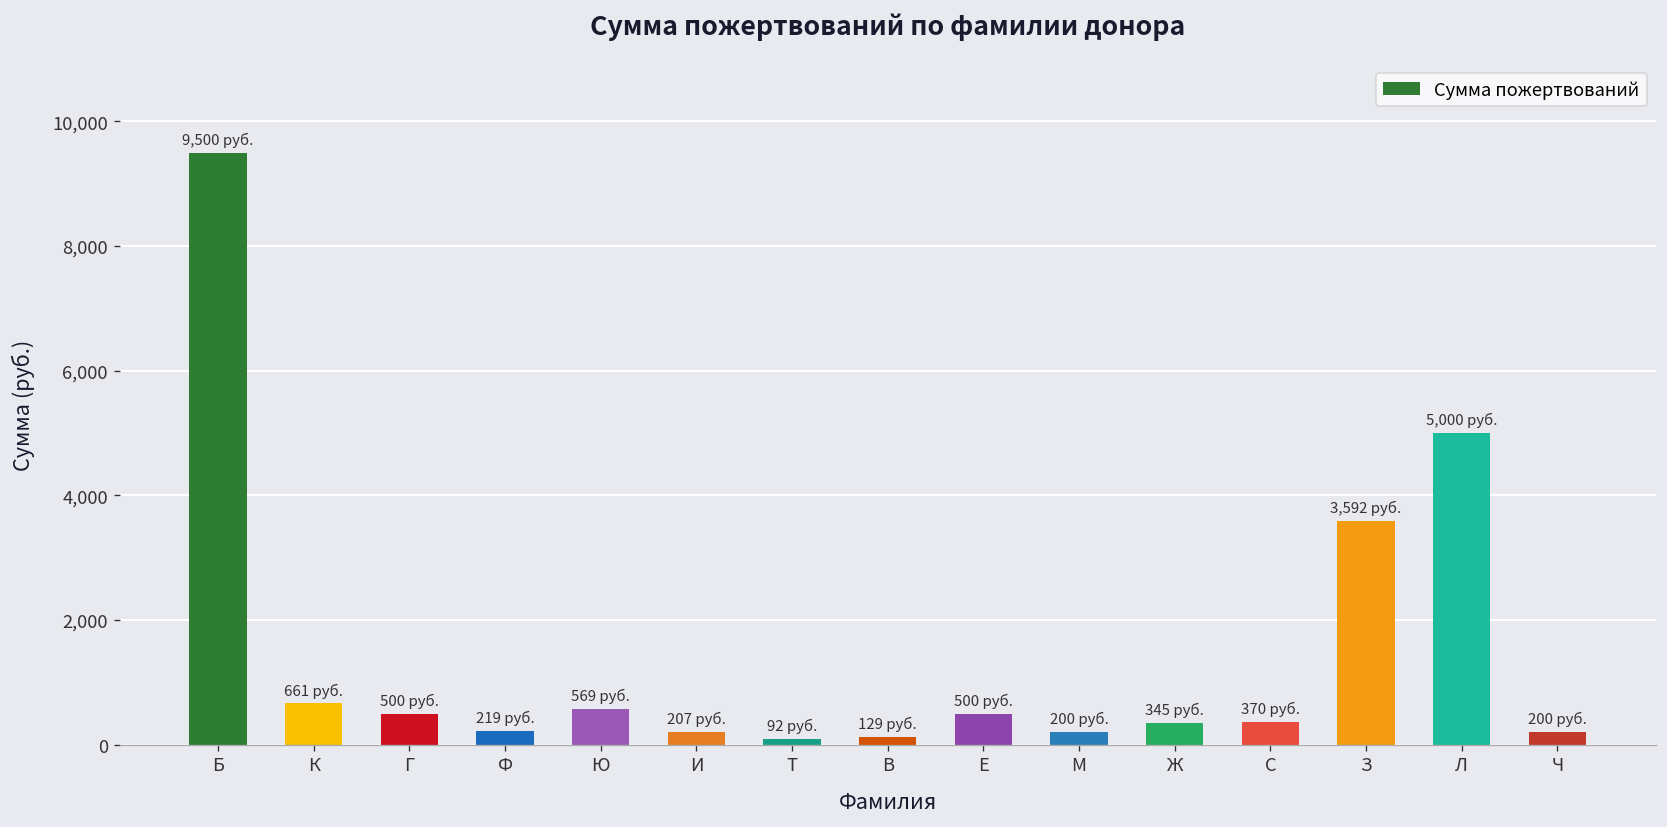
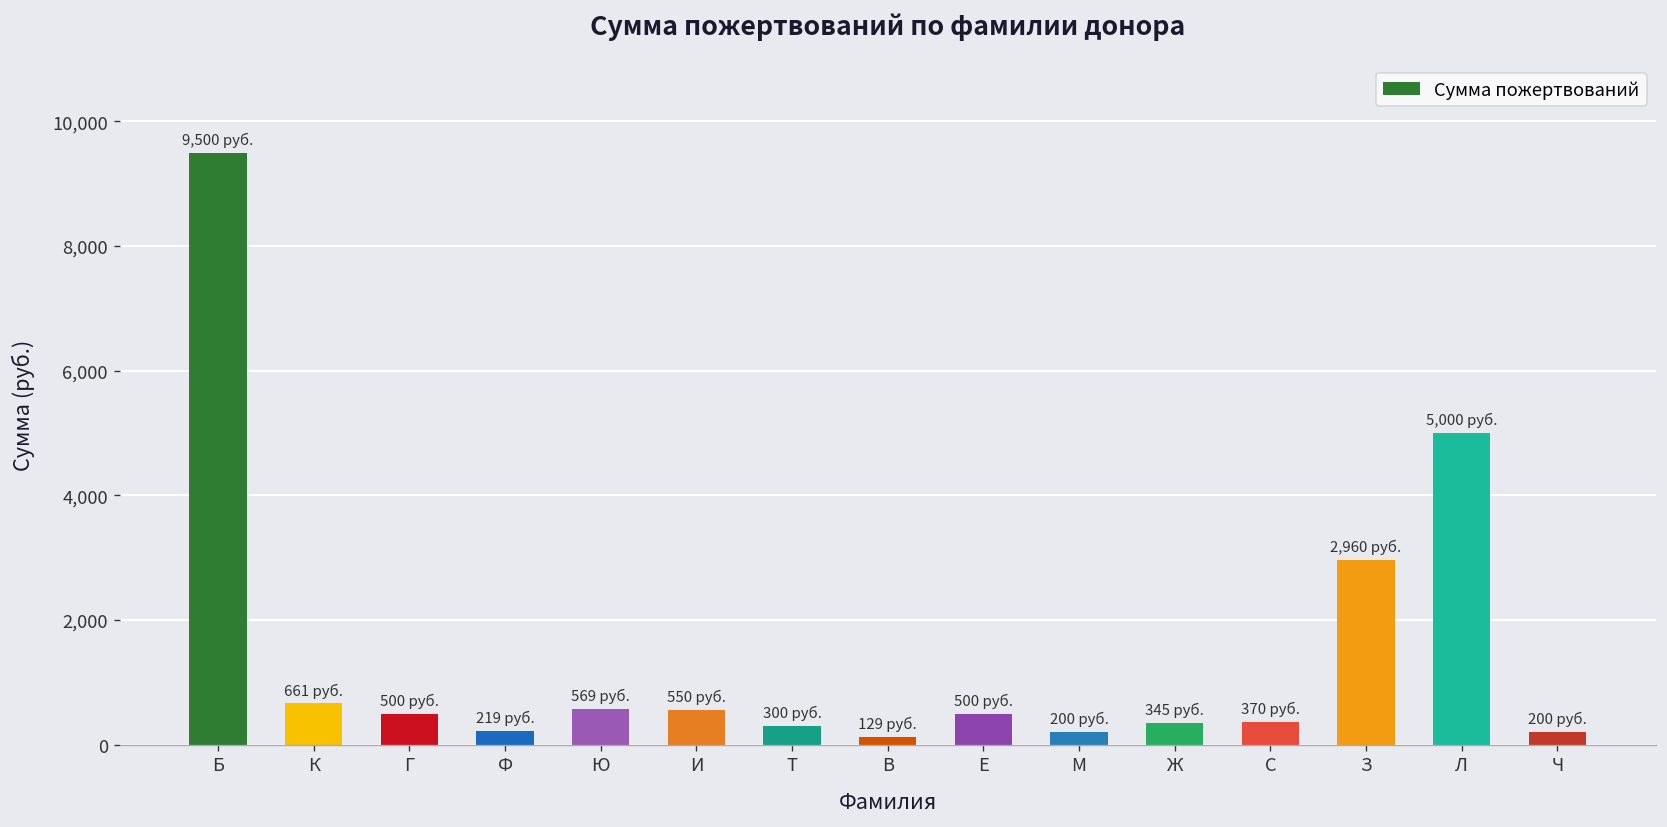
  {
    "Б": "9,500",
    "К": "661",
    "Г": "500",
    "Ф": "219",
    "Ю": "569",
-   "И": "207",
-   "Т": "92",
+   "И": "550",
+   "Т": "300",
    "В": "129",
    "Е": "500",
    "М": "200",
    "Ж": "345",
    "С": "370",
-   "З": "3,592",
+   "З": "2,960",
    "Л": "5,000",
    "Ч": "200"
  }
